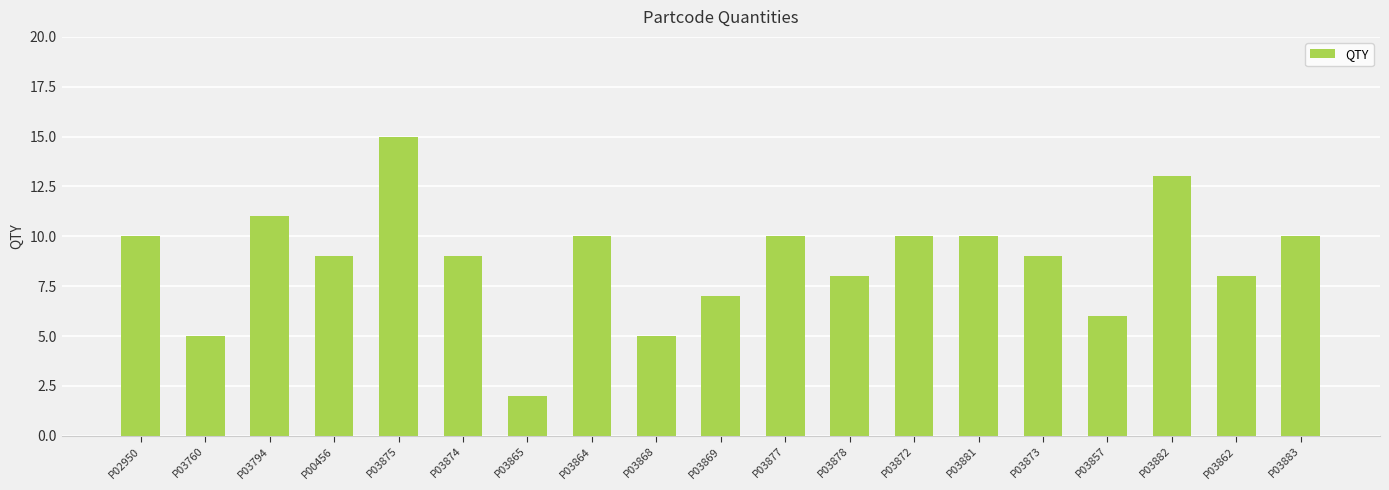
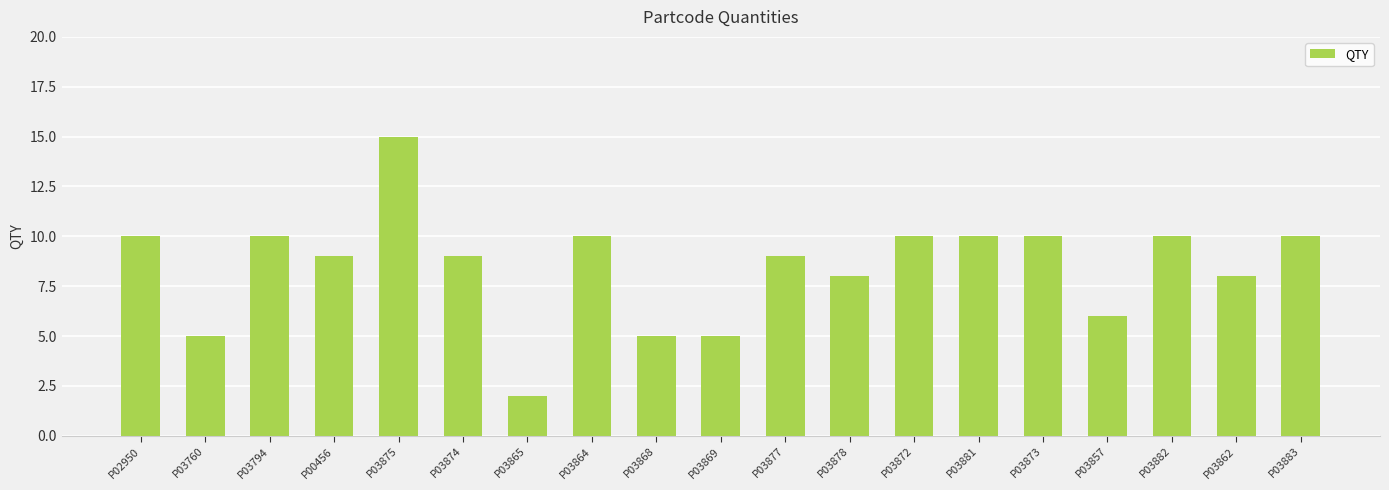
  {
    "P02950": 10,
    "P03760": 5,
-   "P03794": 11,
+   "P03794": 10,
    "P00456": 9,
    "P03875": 15,
    "P03874": 9,
    "P03865": 2,
    "P03864": 10,
    "P03868": 5,
-   "P03869": 7,
-   "P03877": 10,
+   "P03869": 5,
+   "P03877": 9,
    "P03878": 8,
    "P03872": 10,
    "P03881": 10,
-   "P03873": 9,
+   "P03873": 10,
    "P03857": 6,
-   "P03882": 13,
+   "P03882": 10,
    "P03862": 8,
    "P03883": 10
  }
